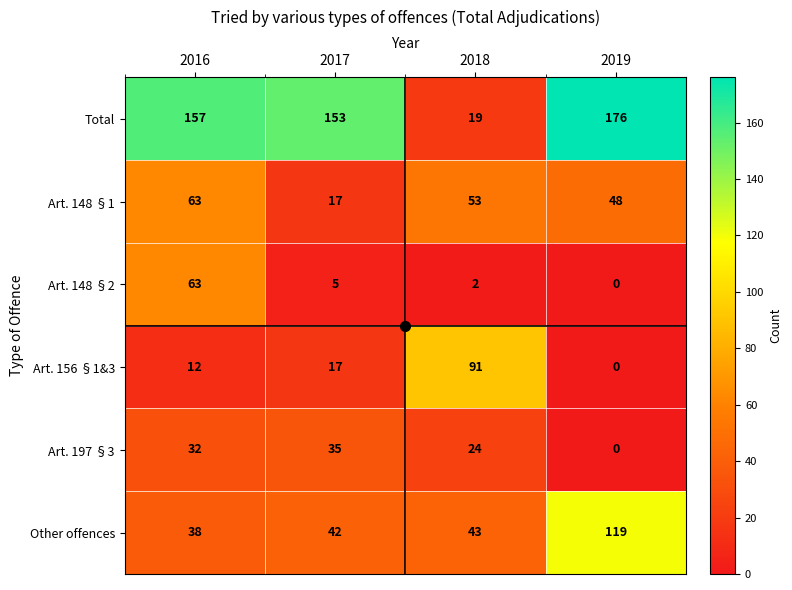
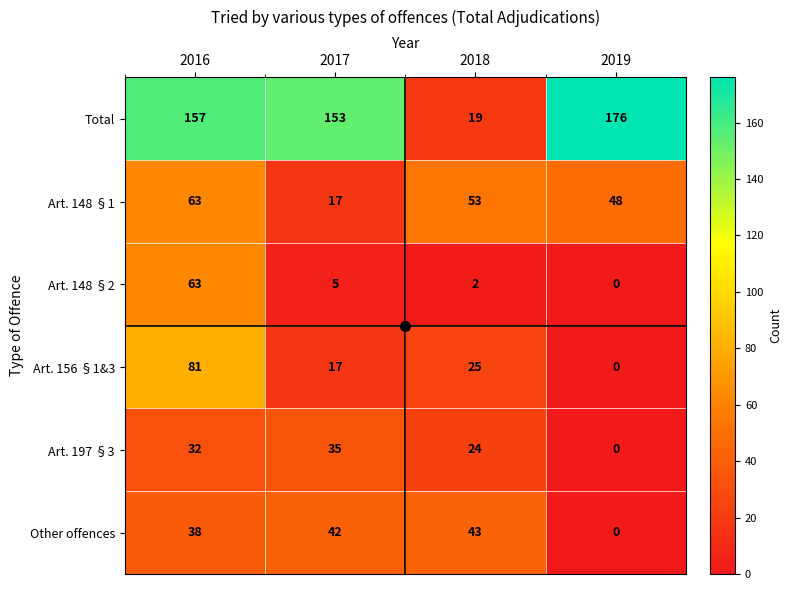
  {
    "Total": {
      "2016": 157,
      "2017": 153,
      "2018": 19,
      "2019": 176
    },
    "Art. 148 §1": {
      "2016": 63,
      "2017": 17,
      "2018": 53,
      "2019": 48
    },
    "Art. 148 §2": {
      "2016": 63,
      "2017": 5,
      "2018": 2,
      "2019": 0
    },
    "Art. 156 §1&3": {
-     "2016": 12,
+     "2016": 81,
      "2017": 17,
-     "2018": 91,
+     "2018": 25,
      "2019": 0
    },
    "Art. 197 §3": {
      "2016": 32,
      "2017": 35,
      "2018": 24,
      "2019": 0
    },
    "Other offences": {
      "2016": 38,
      "2017": 42,
      "2018": 43,
-     "2019": 119
+     "2019": 0
    }
  }
